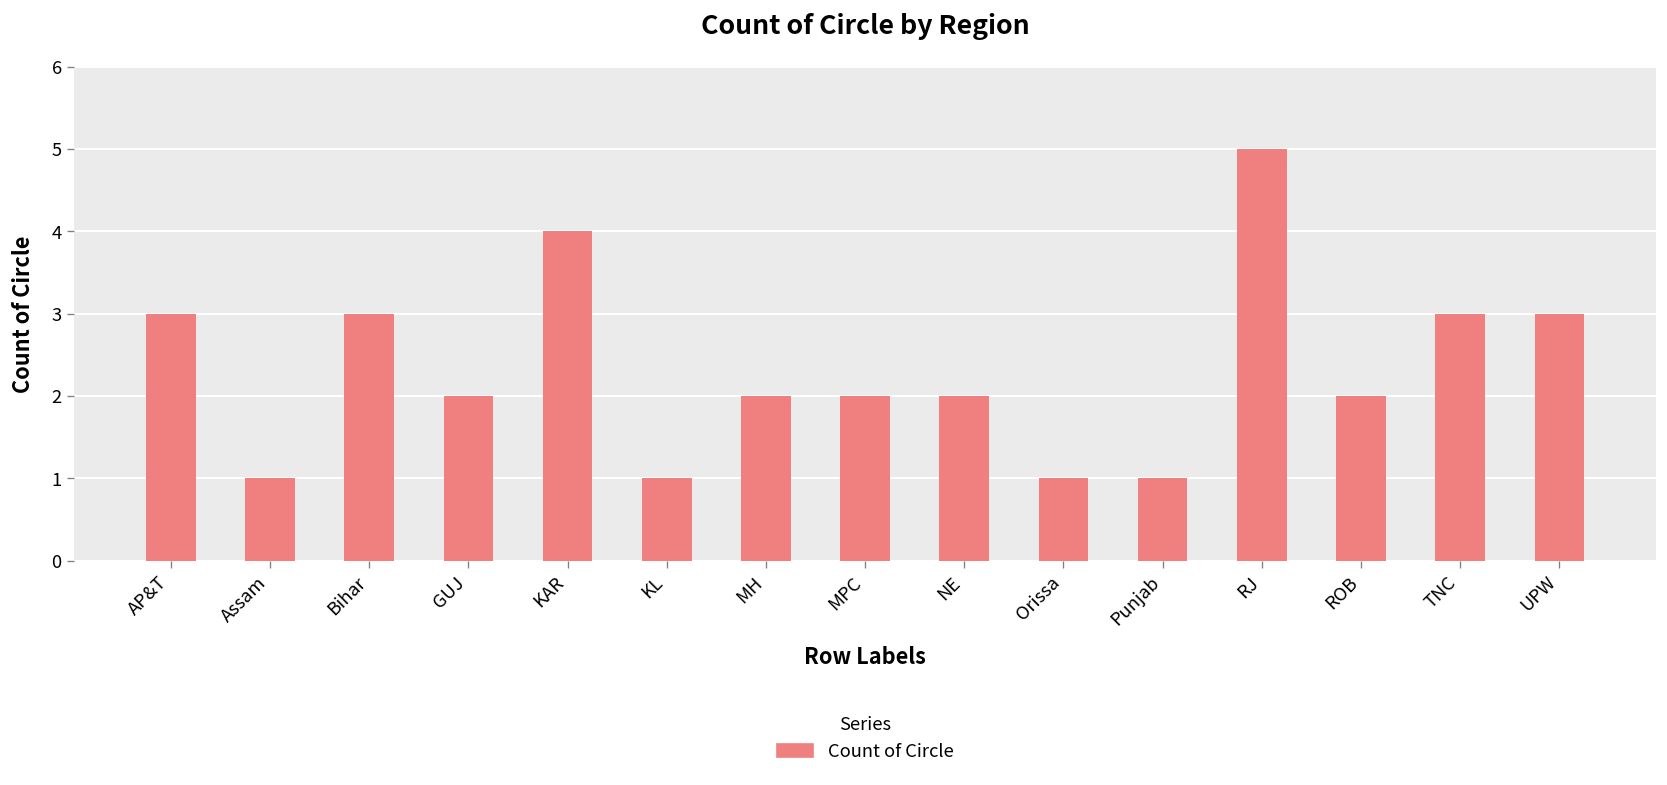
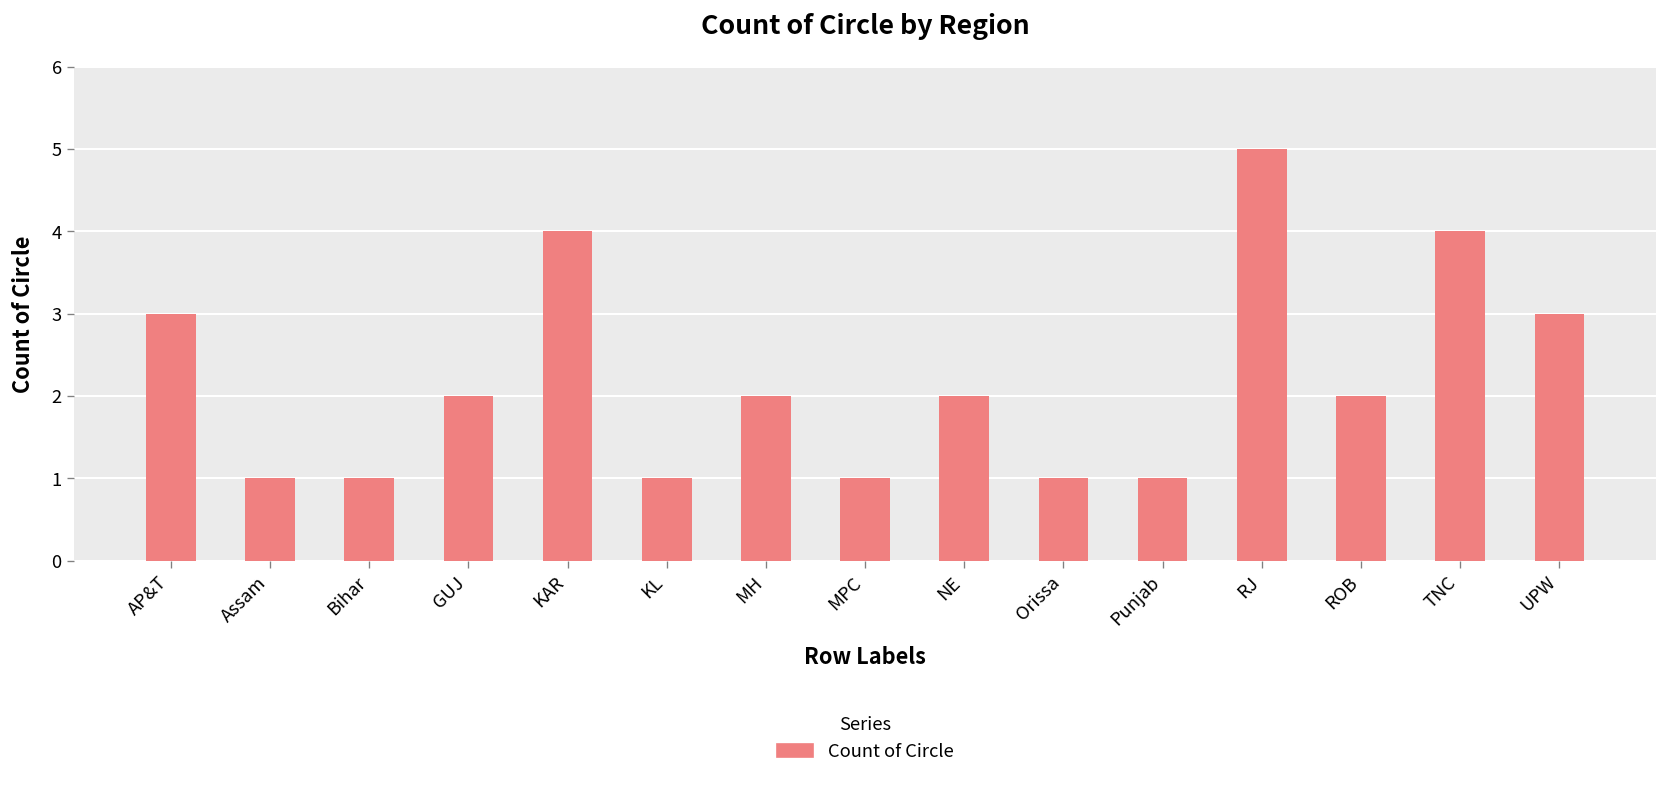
  {
    "AP&T": 3,
    "Assam": 1,
-   "Bihar": 3,
+   "Bihar": 1,
    "GUJ": 2,
    "KAR": 4,
    "KL": 1,
    "MH": 2,
-   "MPC": 2,
+   "MPC": 1,
    "NE": 2,
    "Orissa": 1,
    "Punjab": 1,
    "RJ": 5,
    "ROB": 2,
-   "TNC": 3,
+   "TNC": 4,
    "UPW": 3
  }
